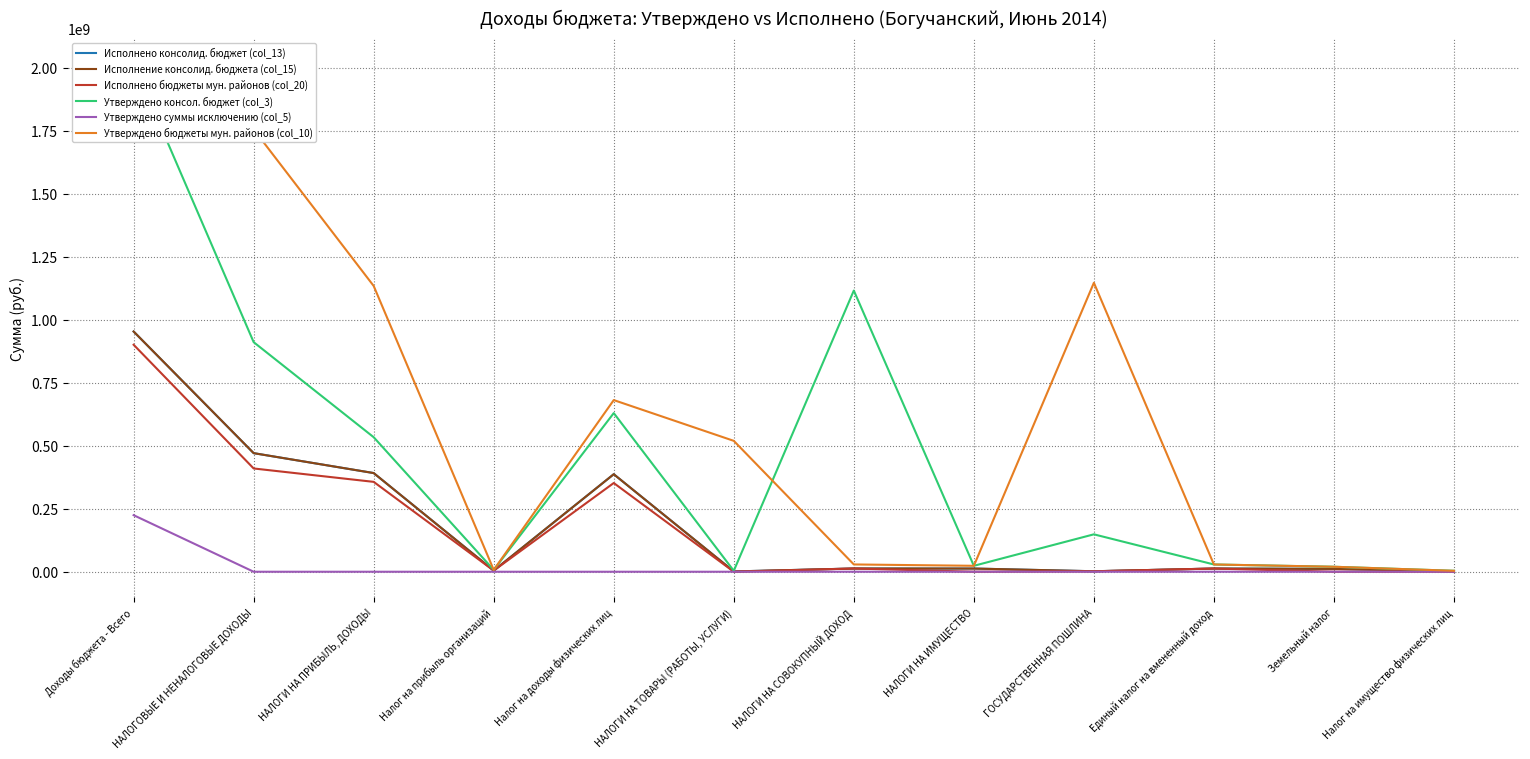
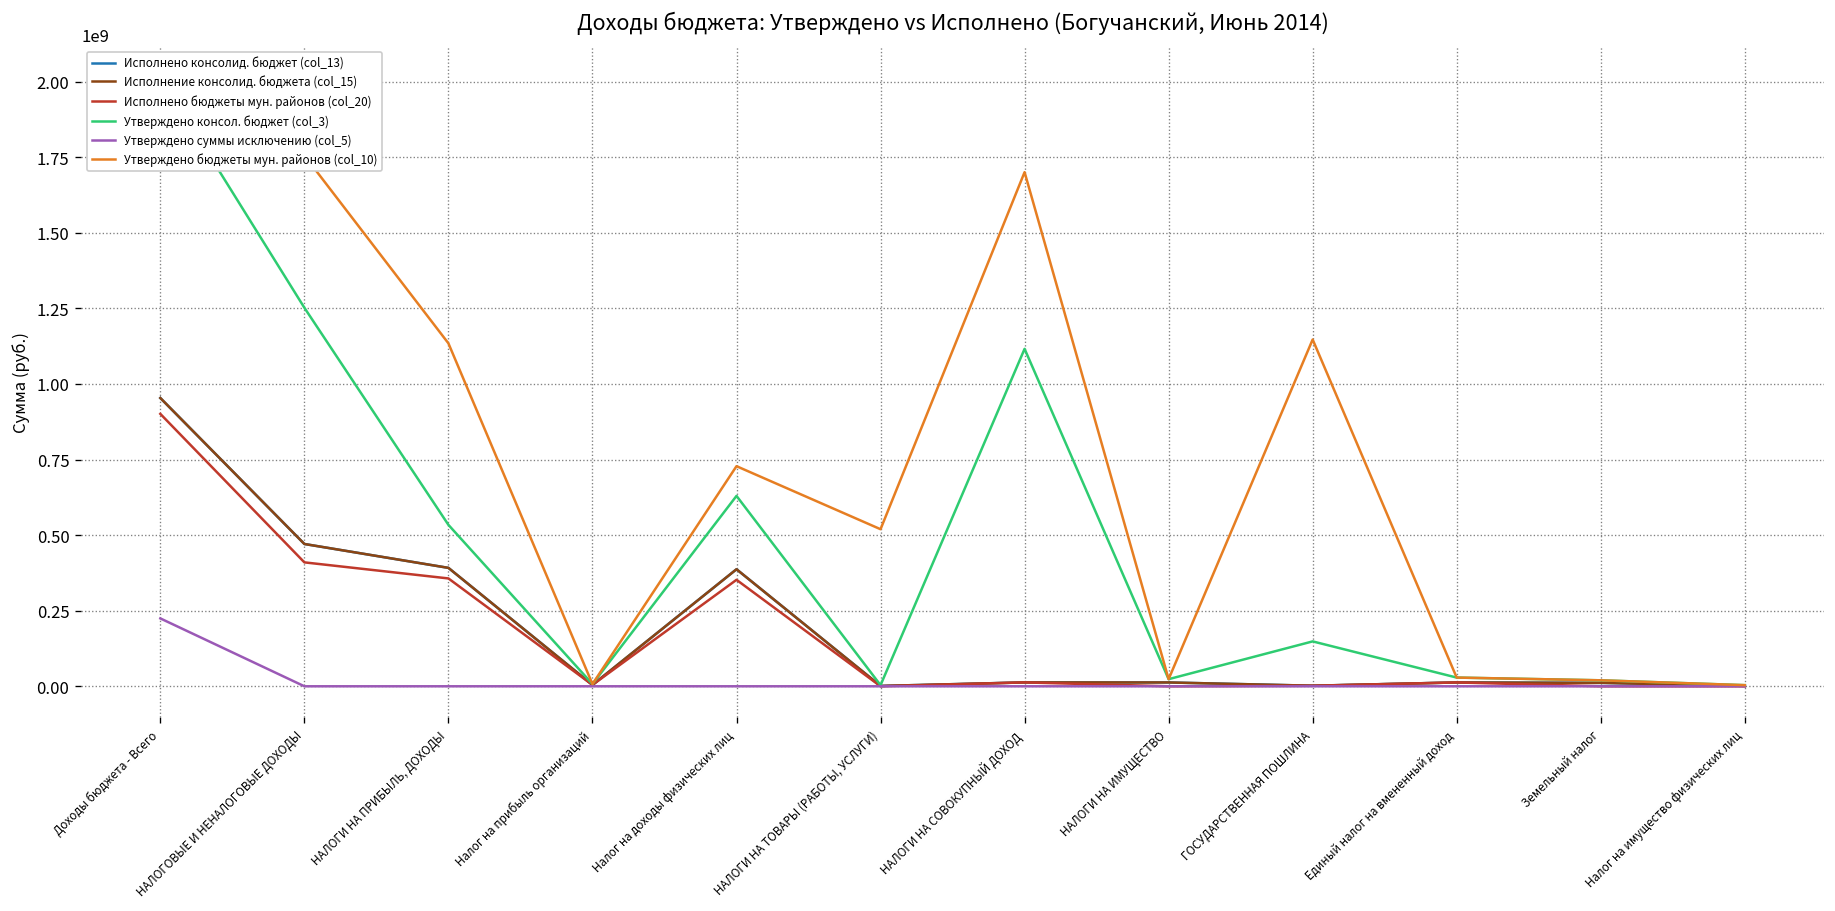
  {
    "Утверждено консол. бюджет (col_3)": {
-     "НАЛОГОВЫЕ И НЕНАЛОГОВЫЕ ДОХОДЫ": 910000000,
+     "НАЛОГОВЫЕ И НЕНАЛОГОВЫЕ ДОХОДЫ": 1250000000,
      "НАЛОГИ НА ПРИБЫЛЬ, ДОХОДЫ": 530000000,
      "Налог на доходы физических лиц": 630000000,
      "НАЛОГИ НА СОВОКУПНЫЙ ДОХОД": 1120000000,
      "ГОСУДАРСТВЕННАЯ ПОШЛИНА": 150000000
    },
    "Утверждено суммы исключению (col_5)": {
      "Доходы бюджета - Всего": 220000000,
      "НАЛОГОВЫЕ И НЕНАЛОГОВЫЕ ДОХОДЫ": 0,
      "НАЛОГИ НА ПРИБЫЛЬ, ДОХОДЫ": 0,
      "Налог на доходы физических лиц": 0,
      "НАЛОГИ НА СОВОКУПНЫЙ ДОХОД": 0,
      "Единый налог на вмененный доход": 0
    },
    "Утверждено бюджеты мун. районов (col_10)": {
      "НАЛОГИ НА ПРИБЫЛЬ, ДОХОДЫ": 1130000000,
-     "Налог на доходы физических лиц": 680000000,
+     "Налог на доходы физических лиц": 730000000,
      "НАЛОГИ НА ТОВАРЫ (РАБОТЫ, УСЛУГИ)": 520000000,
-     "НАЛОГИ НА СОВОКУПНЫЙ ДОХОД": 30000000,
+     "НАЛОГИ НА СОВОКУПНЫЙ ДОХОД": 1700000000,
      "ГОСУДАРСТВЕННАЯ ПОШЛИНА": 1150000000
    }
  }
